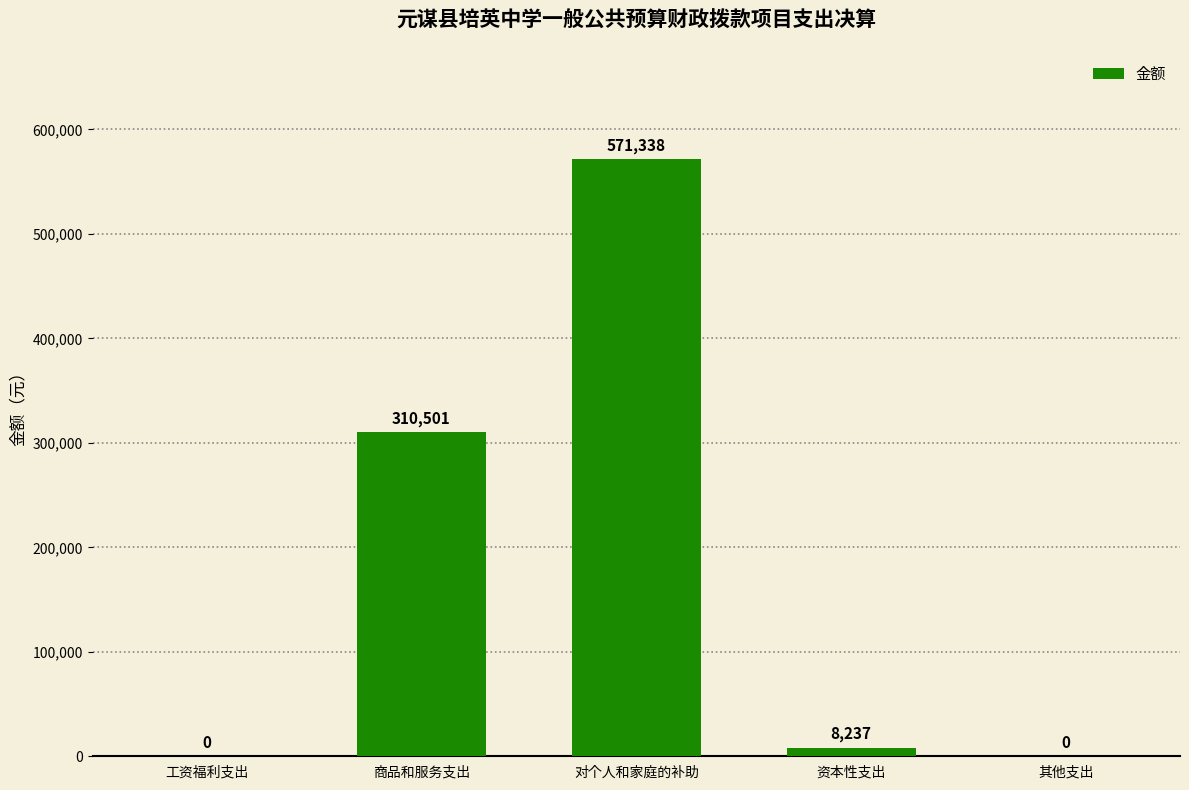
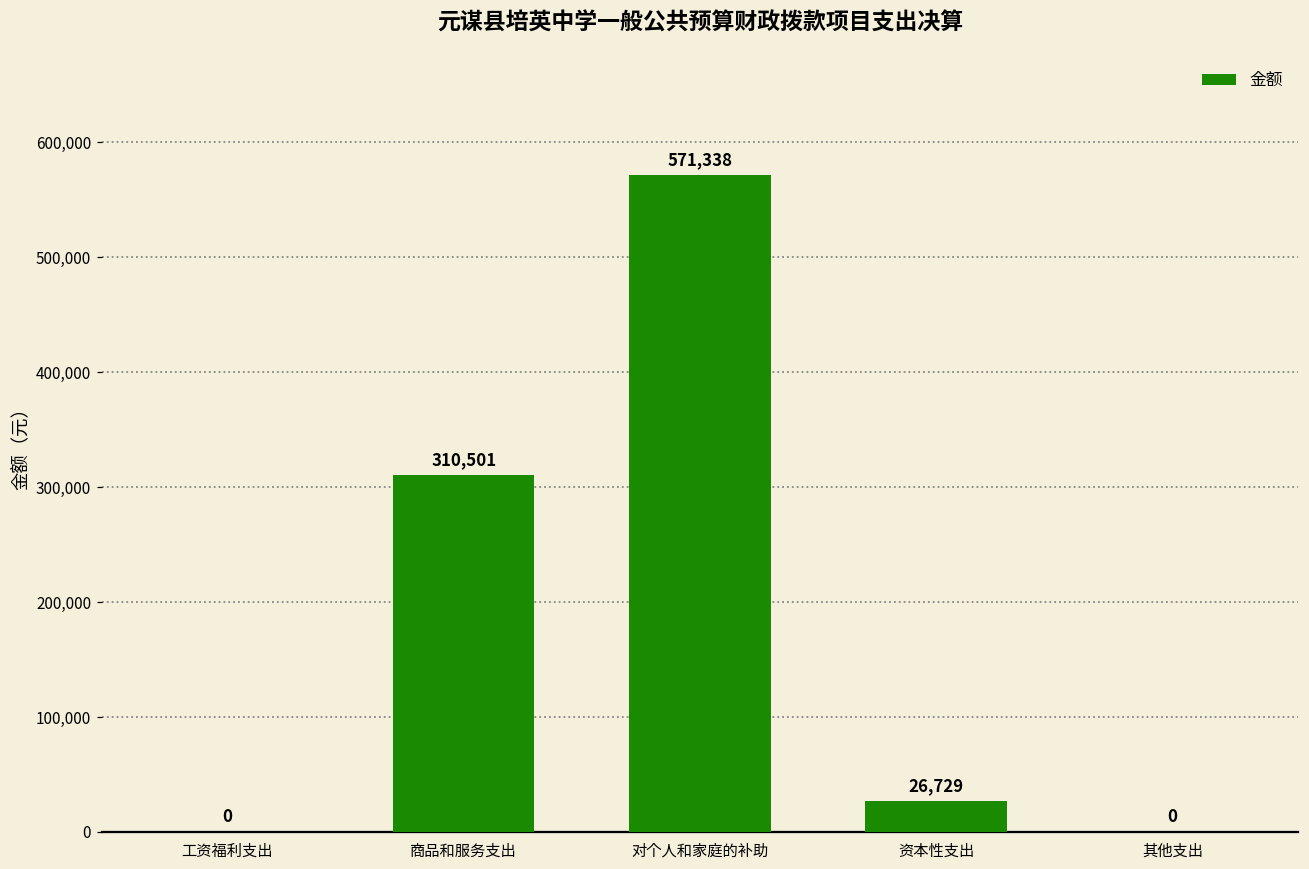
  {
    "工资福利支出": "0",
    "商品和服务支出": "310,501",
    "对个人和家庭的补助": "571,338",
-   "资本性支出": "8,237",
+   "资本性支出": "26,729",
    "其他支出": "0"
  }
